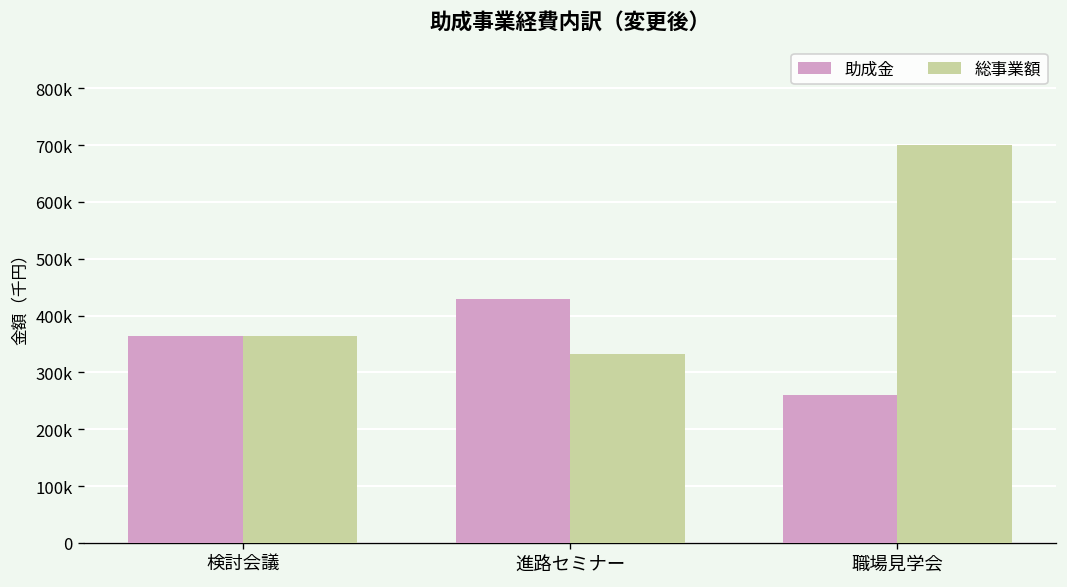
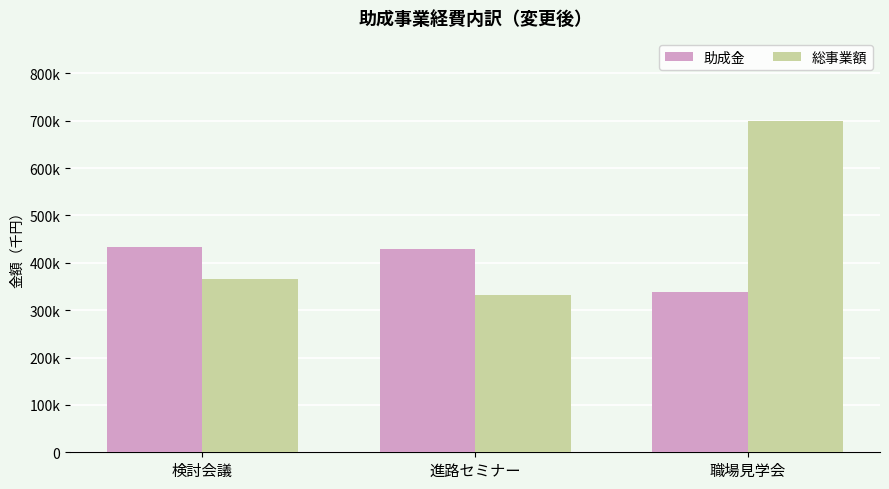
  {
    "助成金": {
-     "検討会議": 370000,
+     "検討会議": 430000,
      "進路セミナー": 430000,
-     "職場見学会": 260000
+     "職場見学会": 340000
    },
    "総事業額": {
      "検討会議": 370000,
      "進路セミナー": 330000,
      "職場見学会": 700000
    }
  }
